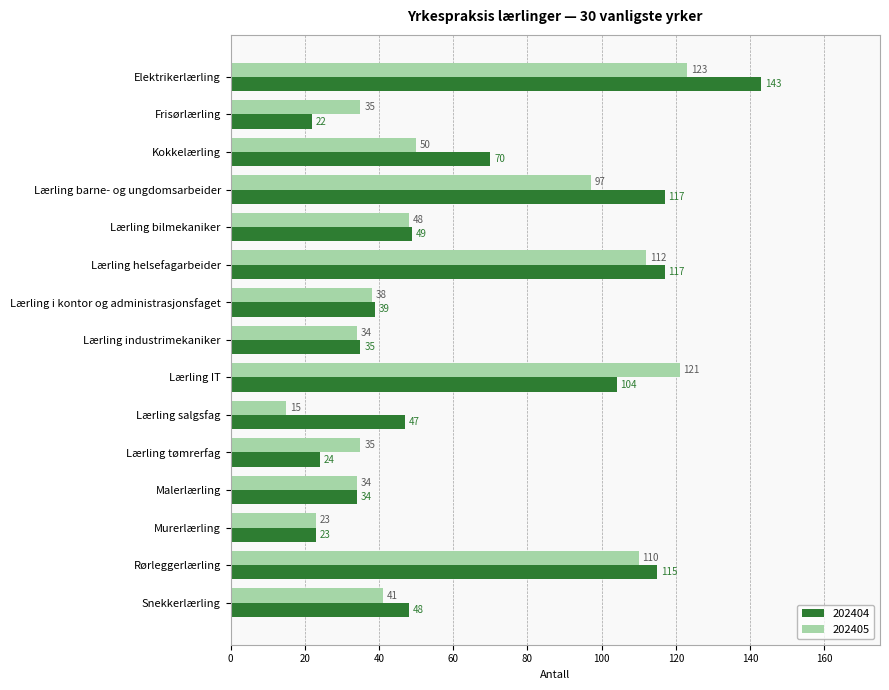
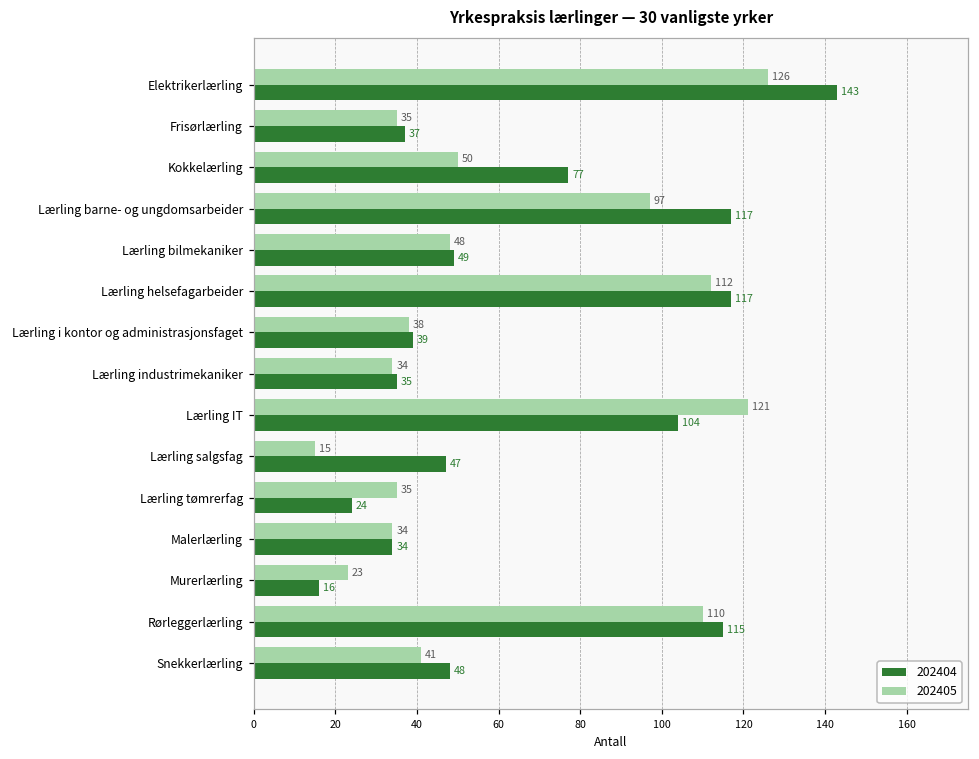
  {
    "202404": {
      "Elektrikerlærling": 143,
-     "Frisørlærling": 22,
-     "Kokkelærling": 70,
+     "Frisørlærling": 37,
+     "Kokkelærling": 77,
      "Lærling barne- og ungdomsarbeider": 117,
      "Lærling bilmekaniker": 49,
      "Lærling helsefagarbeider": 117,
      "Lærling i kontor og administrasjonsfaget": 39,
      "Lærling industrimekaniker": 35,
      "Lærling IT": 104,
      "Lærling salgsfag": 47,
      "Lærling tømrerfag": 24,
      "Malerlærling": 34,
-     "Murerlærling": 23,
+     "Murerlærling": 16,
      "Rørleggerlærling": 115,
      "Snekkerlærling": 48
    },
    "202405": {
-     "Elektrikerlærling": 123,
+     "Elektrikerlærling": 126,
      "Frisørlærling": 35,
      "Kokkelærling": 50,
      "Lærling barne- og ungdomsarbeider": 97,
      "Lærling bilmekaniker": 48,
      "Lærling helsefagarbeider": 112,
      "Lærling i kontor og administrasjonsfaget": 38,
      "Lærling industrimekaniker": 34,
      "Lærling IT": 121,
      "Lærling salgsfag": 15,
      "Lærling tømrerfag": 35,
      "Malerlærling": 34,
      "Murerlærling": 23,
      "Rørleggerlærling": 110,
      "Snekkerlærling": 41
    }
  }
